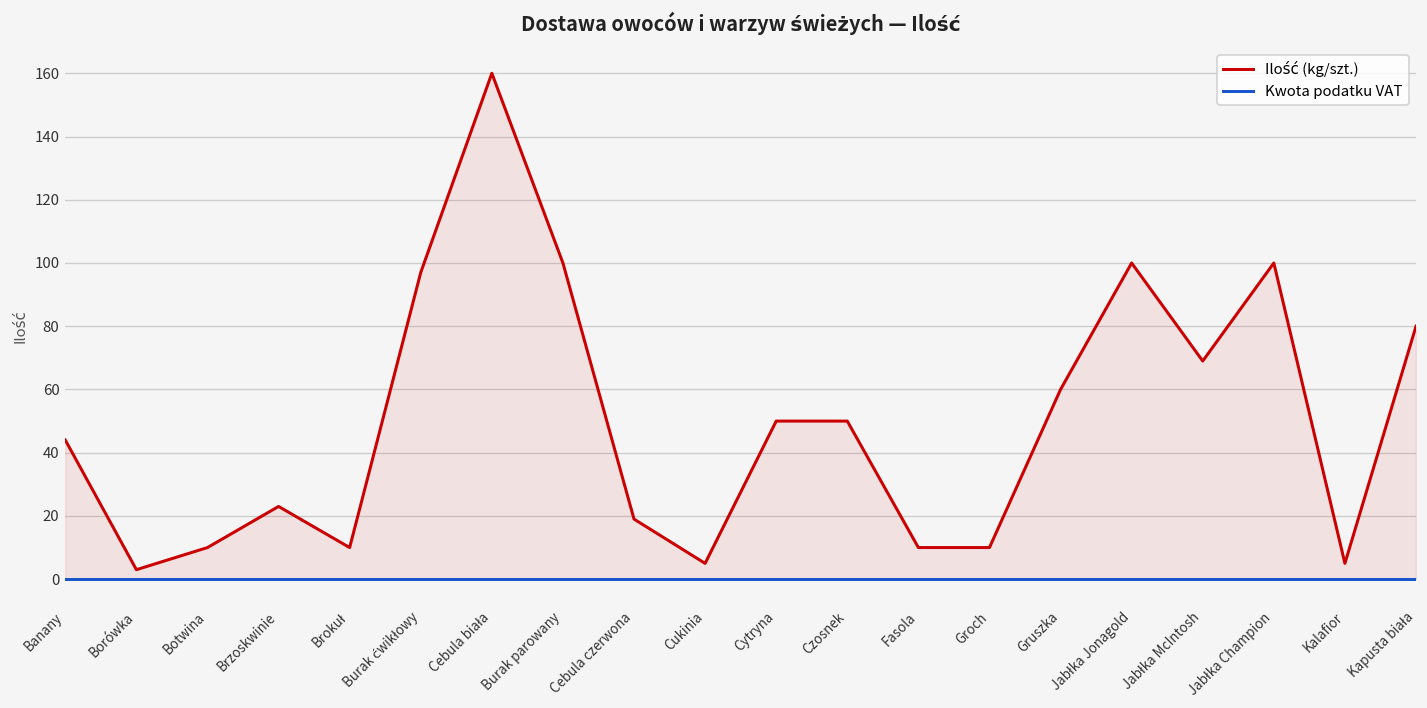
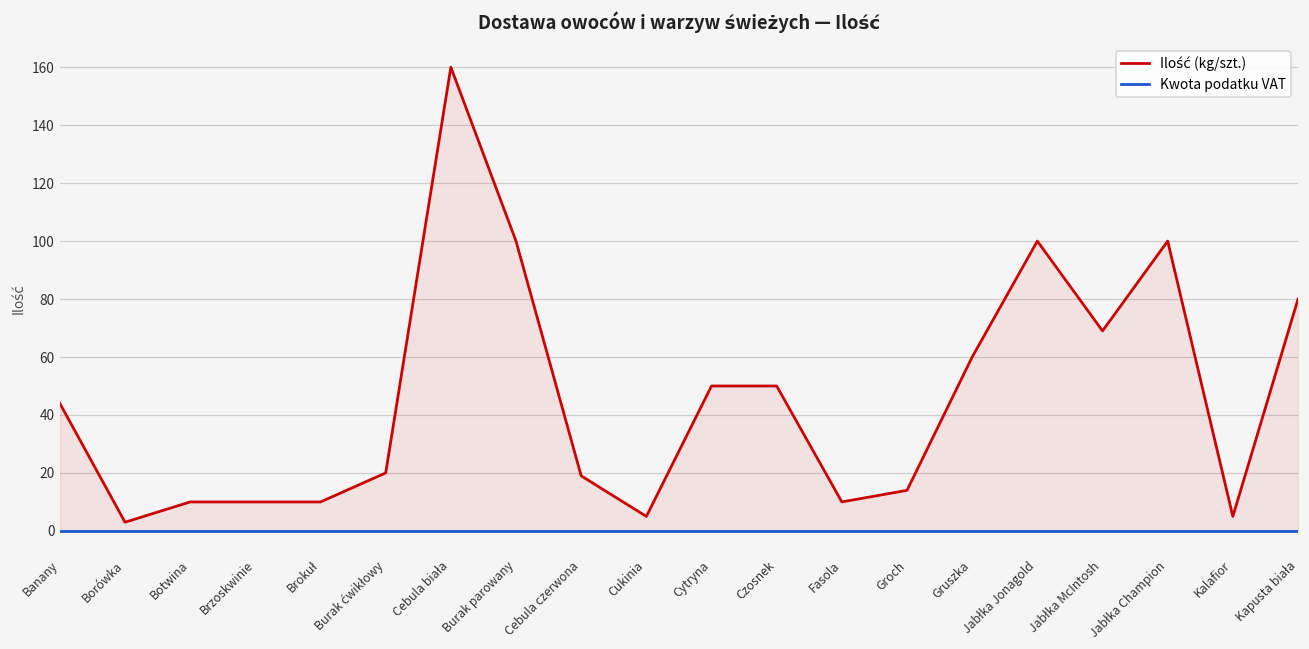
  {
    "Ilość (kg/szt.)": {
      "Banany": 44,
      "Borówka": 3,
      "Botwina": 10,
-     "Brzoskwinie": 23,
+     "Brzoskwinie": 10,
      "Brokuł": 10,
-     "Burak ćwikłowy": 97,
+     "Burak ćwikłowy": 20,
      "Cebula biała": 160,
      "Burak parowany": 100,
      "Cebula czerwona": 19,
      "Cukinia": 5,
      "Cytryna": 50,
      "Czosnek": 50,
      "Fasola": 10,
-     "Groch": 10,
+     "Groch": 14,
      "Gruszka": 60,
      "Jabłka Jonagold": 100,
      "Jabłka McIntosh": 69,
      "Jabłka Champion": 100,
      "Kalafior": 5,
      "Kapusta biała": 80
    },
    "Kwota podatku VAT": {
      "Banany": 0,
      "Borówka": 0,
      "Botwina": 0,
      "Brzoskwinie": 0,
      "Brokuł": 0,
      "Burak ćwikłowy": 0,
      "Cebula biała": 0,
      "Burak parowany": 0,
      "Cebula czerwona": 0,
      "Cukinia": 0,
      "Cytryna": 0,
      "Czosnek": 0,
      "Fasola": 0,
      "Groch": 0,
      "Gruszka": 0,
      "Jabłka Jonagold": 0,
      "Jabłka McIntosh": 0,
      "Jabłka Champion": 0,
      "Kalafior": 0,
      "Kapusta biała": 0
    }
  }
